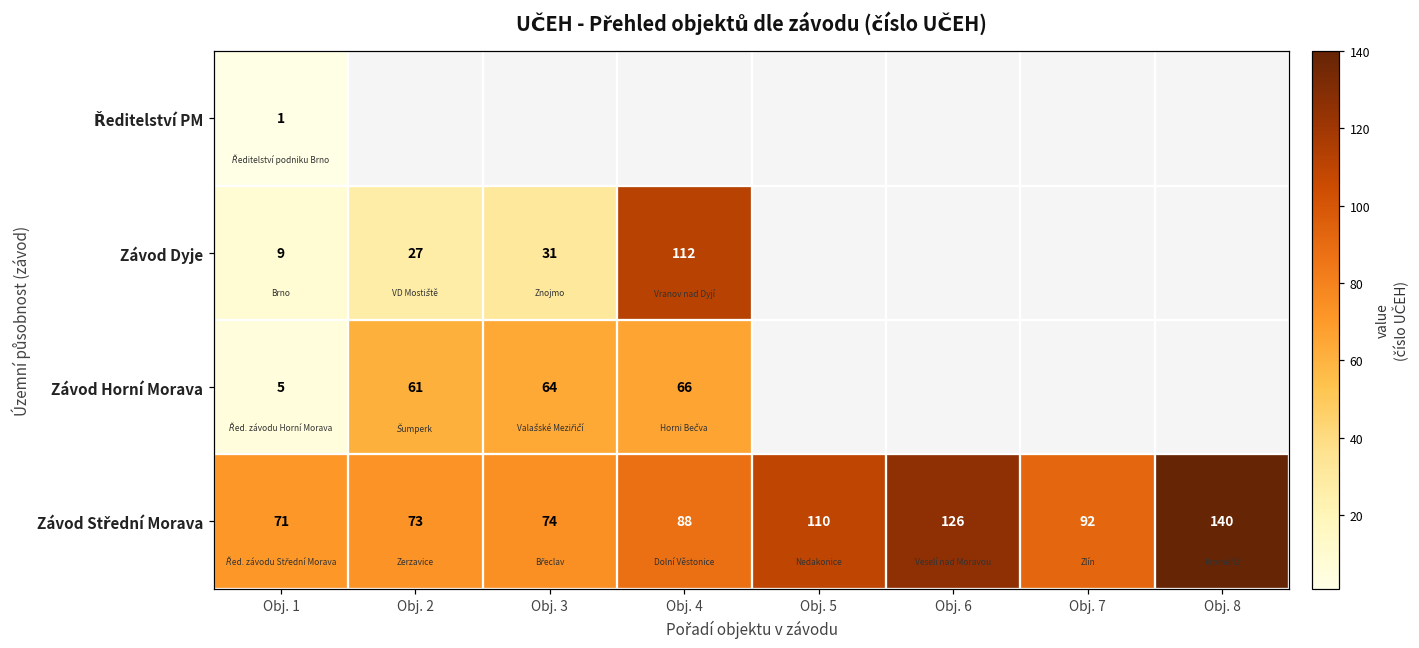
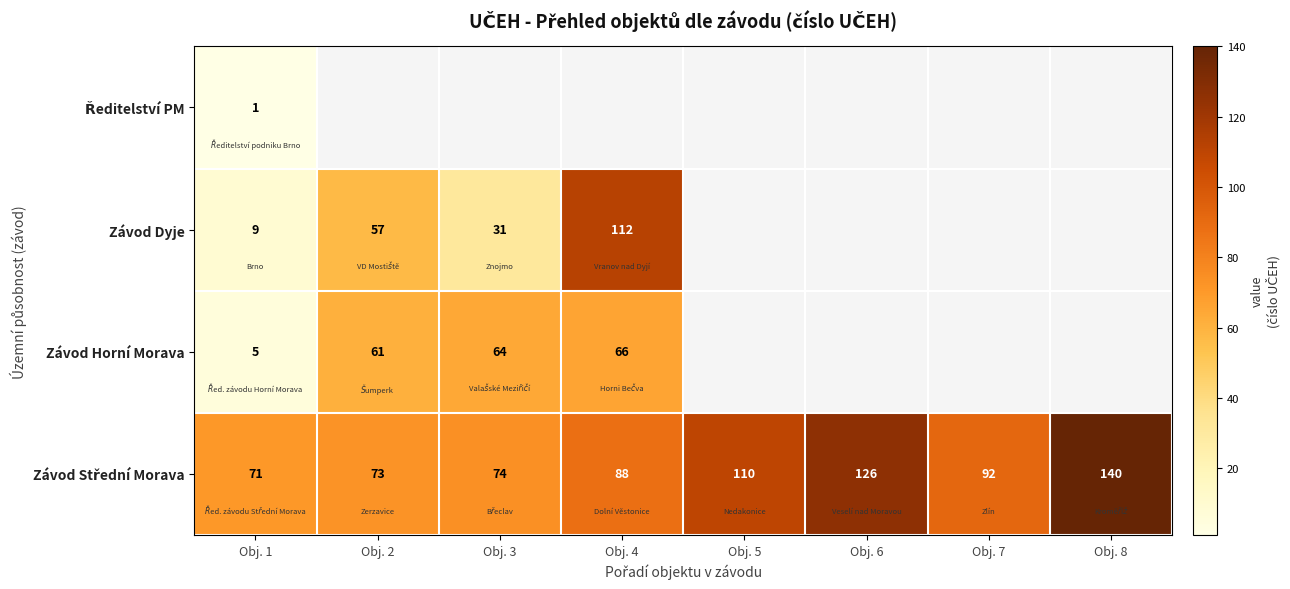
  {
    "Závod Dyje": {
-     "Obj. 2": 27
+     "Obj. 2": 57
    }
  }
